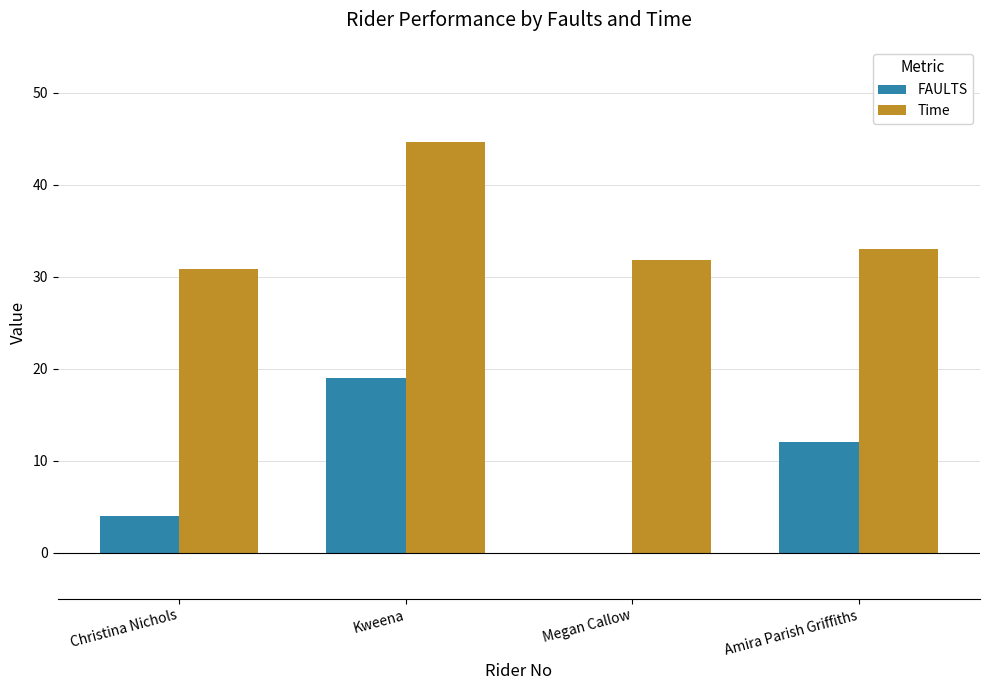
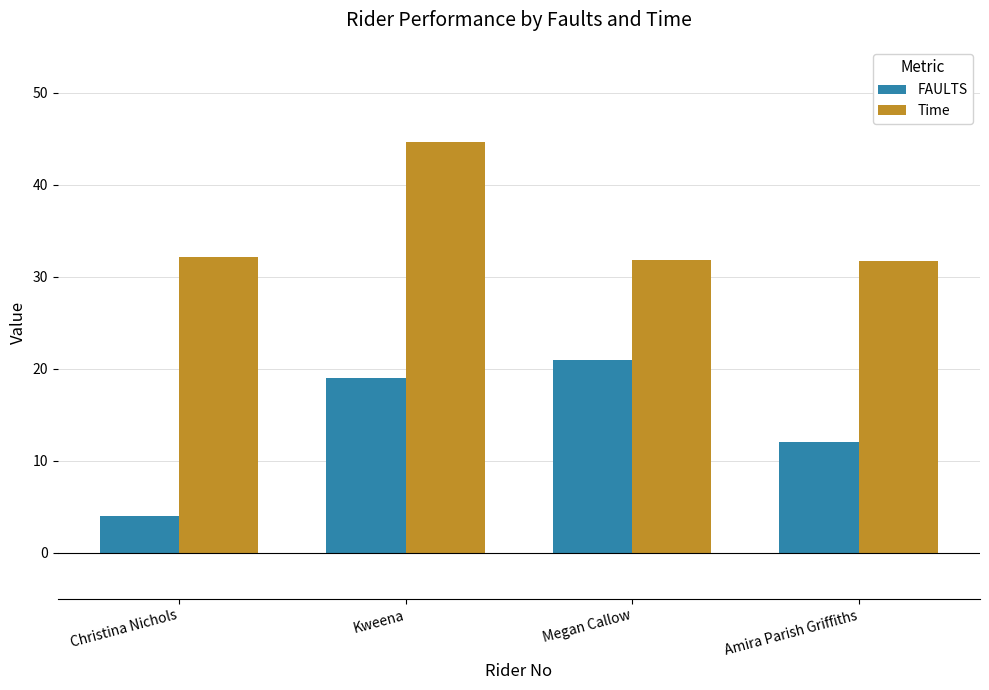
  {
    "FAULTS": {
      "Christina Nichols": 4,
      "Kweena": 19,
-     "Megan Callow": 0,
+     "Megan Callow": 21,
      "Amira Parish Griffiths": 12
    },
    "Time": {
-     "Christina Nichols": 31,
+     "Christina Nichols": 32,
      "Kweena": 45,
      "Megan Callow": 32,
-     "Amira Parish Griffiths": 33
+     "Amira Parish Griffiths": 32
    }
  }
